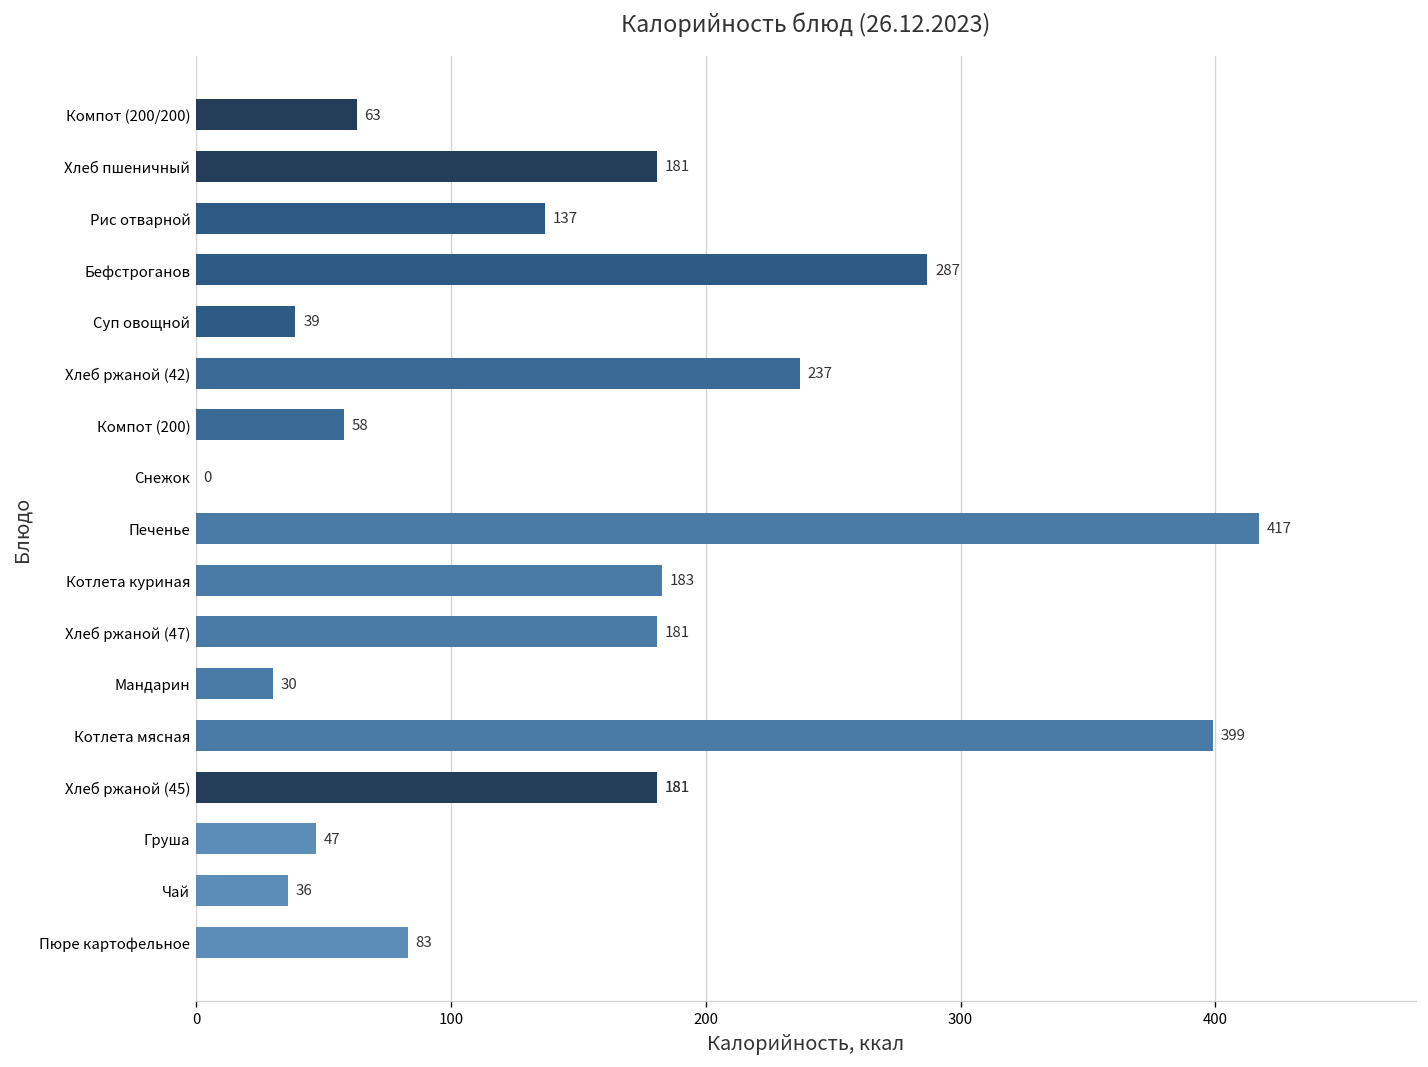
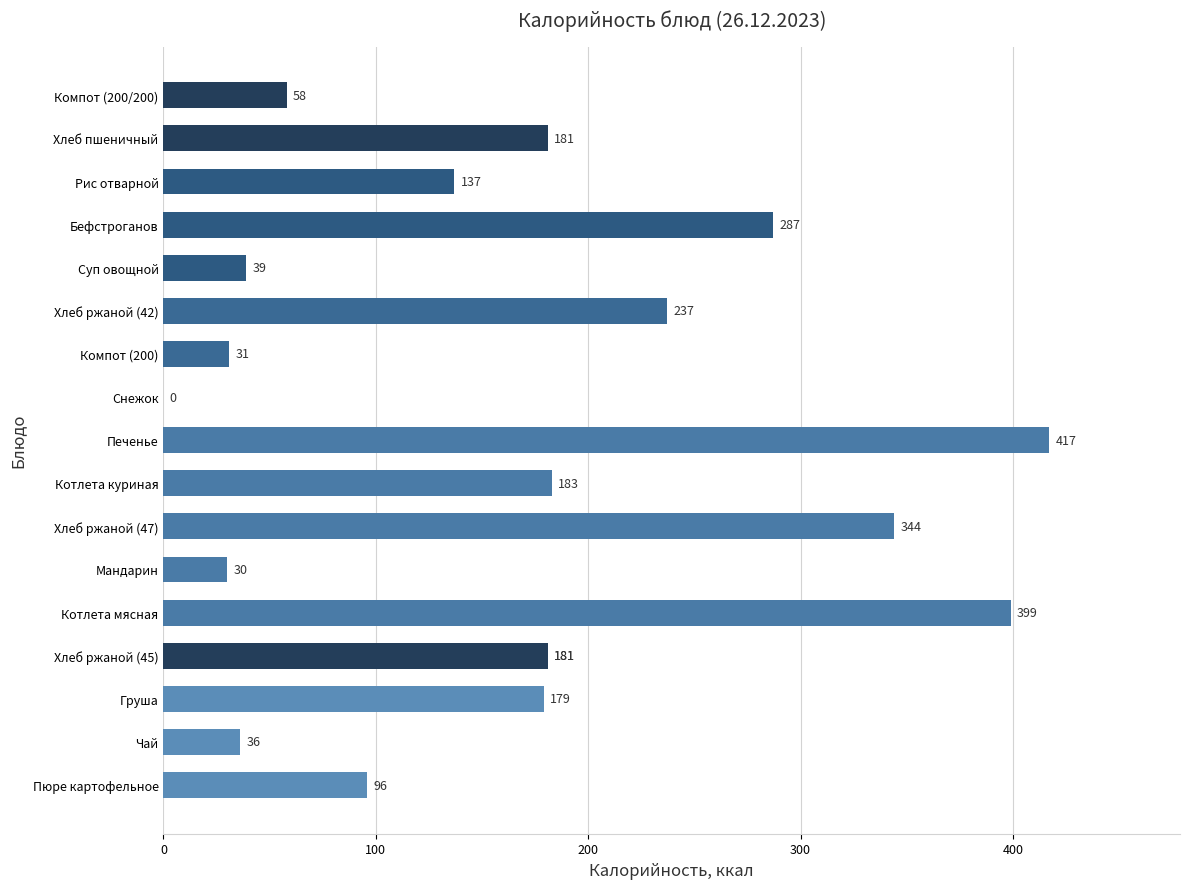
  {
-   "Компот (200/200)": 63,
+   "Компот (200/200)": 58,
    "Хлеб пшеничный": 181,
    "Рис отварной": 137,
    "Бефстроганов": 287,
    "Суп овощной": 39,
    "Хлеб ржаной (42)": 237,
-   "Компот (200)": 58,
+   "Компот (200)": 31,
    "Снежок": 0,
    "Печенье": 417,
    "Котлета куриная": 183,
-   "Хлеб ржаной (47)": 181,
+   "Хлеб ржаной (47)": 344,
    "Мандарин": 30,
    "Котлета мясная": 399,
-   "Груша": 47,
+   "Груша": 179,
    "Чай": 36,
-   "Пюре картофельное": 83
+   "Пюре картофельное": 96
  }
